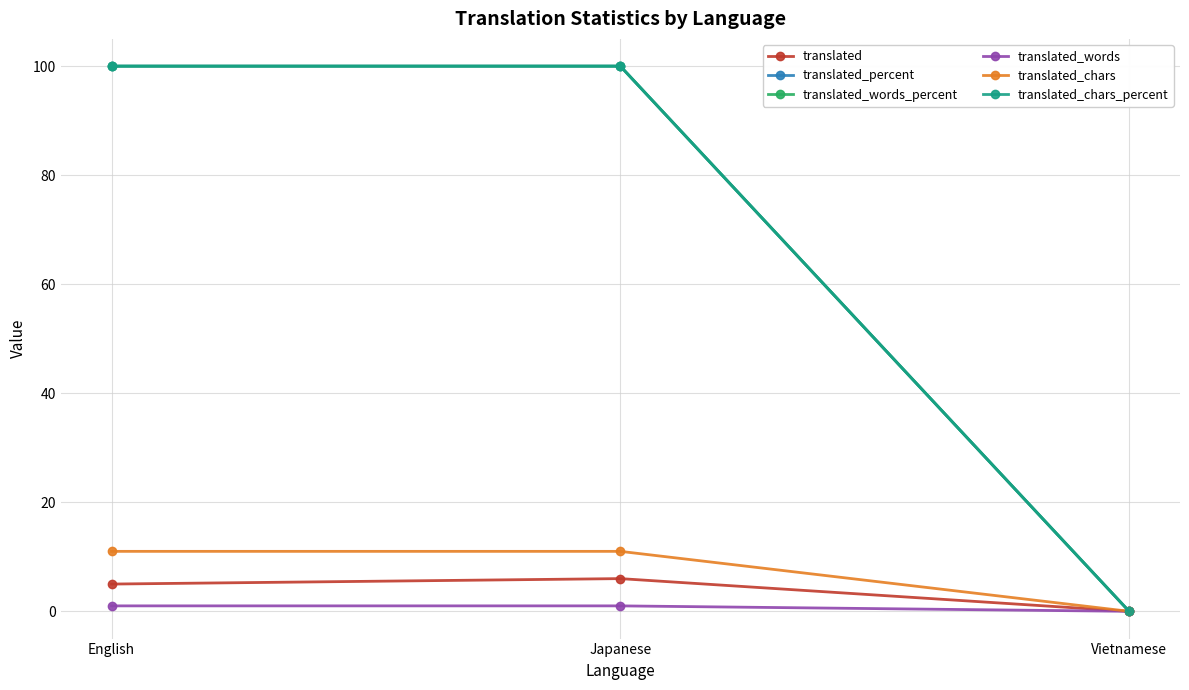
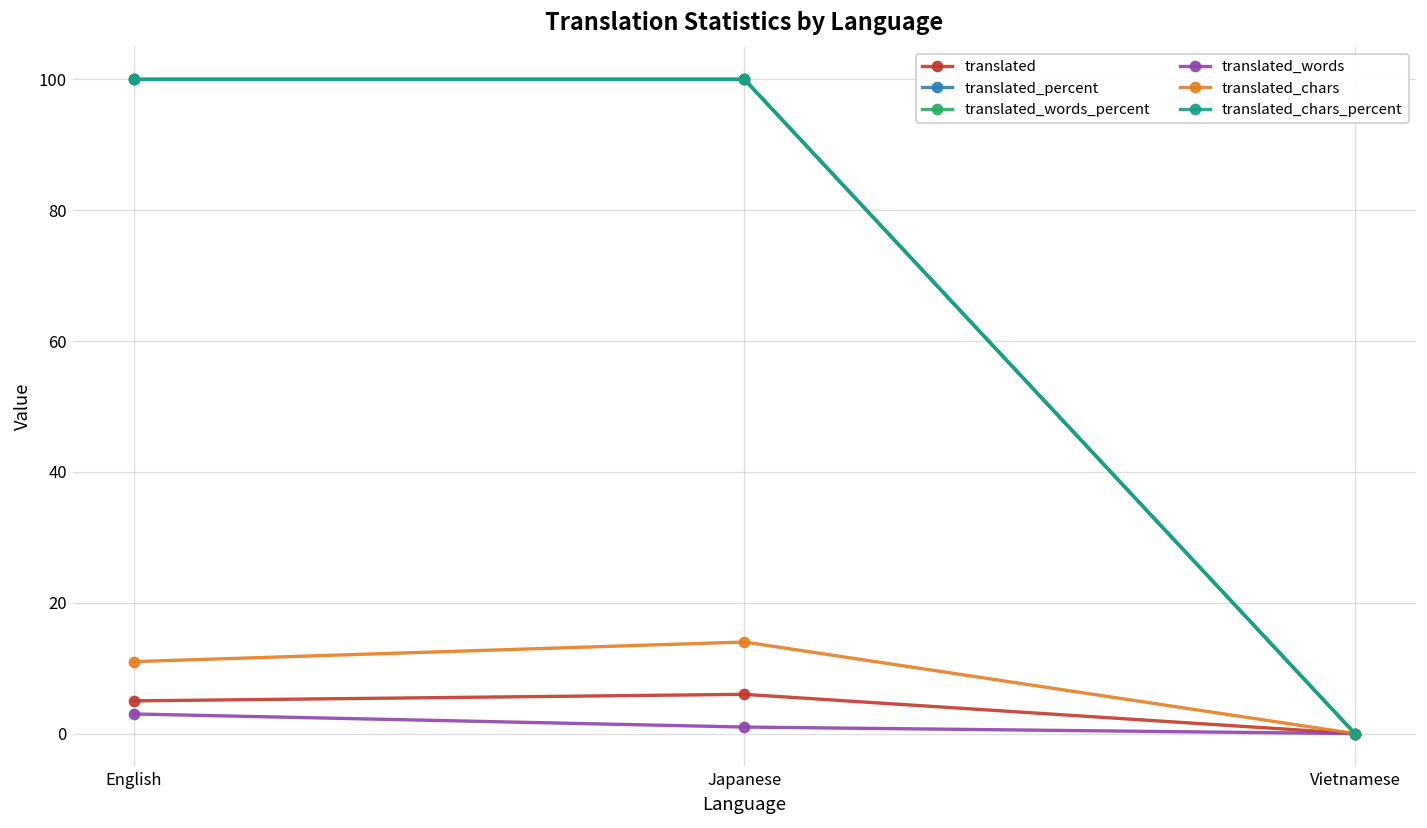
  {
    "translated": {
      "English": 5,
      "Japanese": 6
    },
    "translated_chars_percent": {
      "English": 100,
      "Japanese": 100
    },
    "translated_words": {
-     "English": 1,
+     "English": 3,
      "Japanese": 1
    },
    "translated_chars": {
      "English": 11,
-     "Japanese": 11
+     "Japanese": 14
    }
  }
